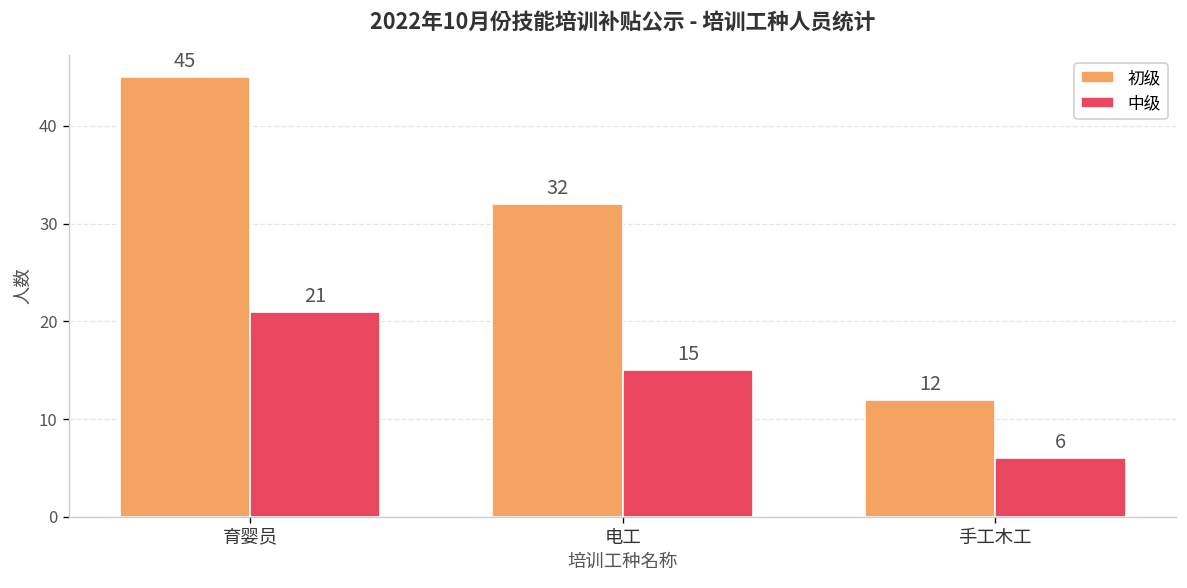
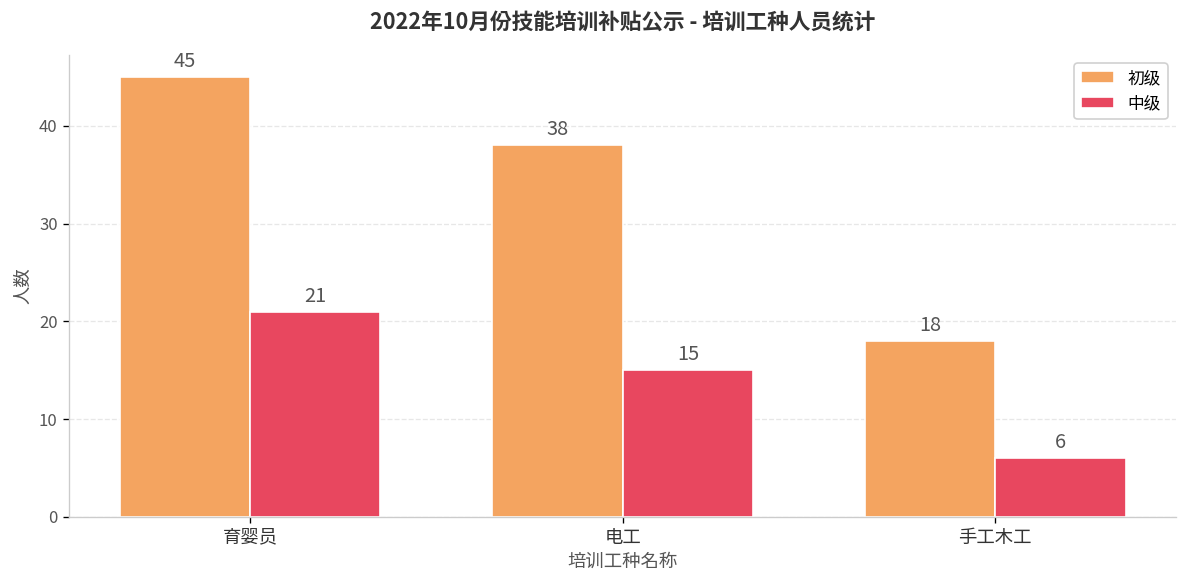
  {
    "初级": {
      "育婴员": 45,
-     "电工": 32,
-     "手工木工": 12
+     "电工": 38,
+     "手工木工": 18
    },
    "中级": {
      "育婴员": 21,
      "电工": 15,
      "手工木工": 6
    }
  }
